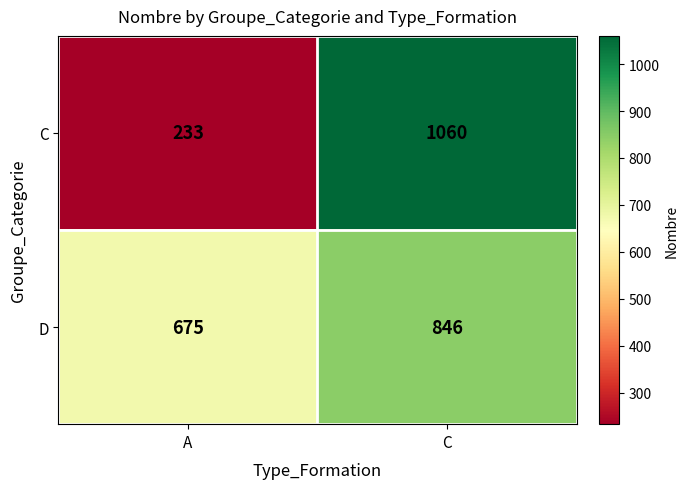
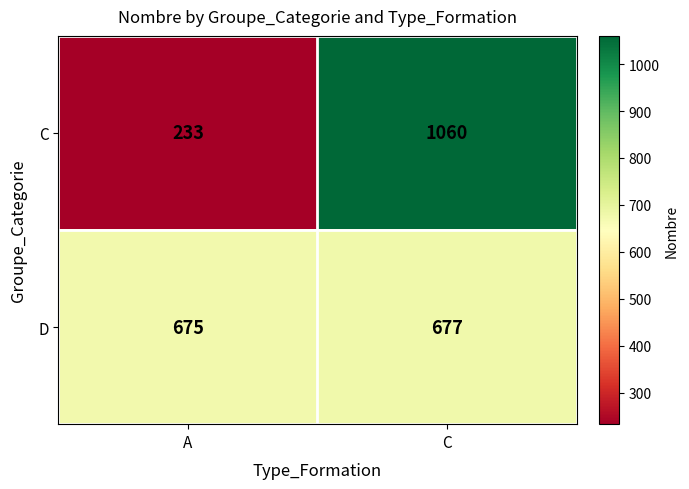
  {
    "C": {
      "A": 233,
      "C": 1060
    },
    "D": {
      "A": 675,
-     "C": 846
+     "C": 677
    }
  }
